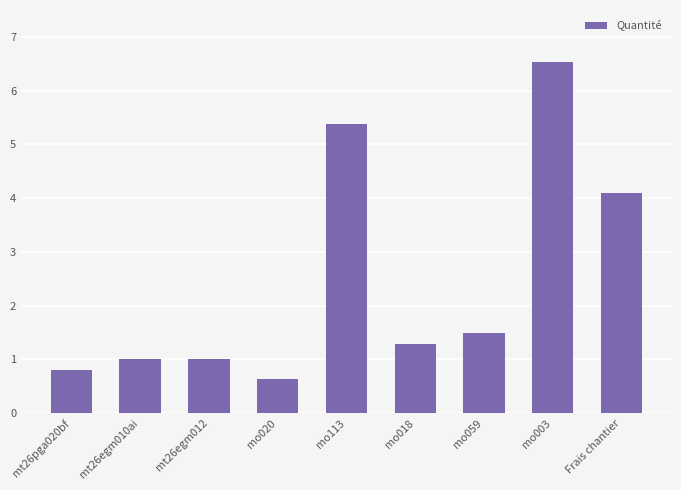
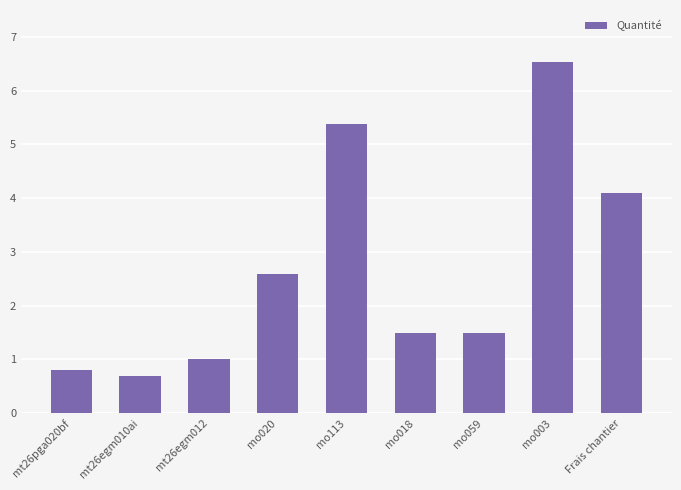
  {
    "mt26pga020bf": 0.8,
-   "mt26egm010ai": 1.0,
+   "mt26egm010ai": 0.7,
    "mt26egm012": 1.0,
-   "mo020": 0.6,
+   "mo020": 2.6,
    "mo113": 5.4,
-   "mo018": 1.3,
+   "mo018": 1.5,
    "mo059": 1.5,
    "mo003": 6.5,
    "Frais chantier": 4.1
  }
